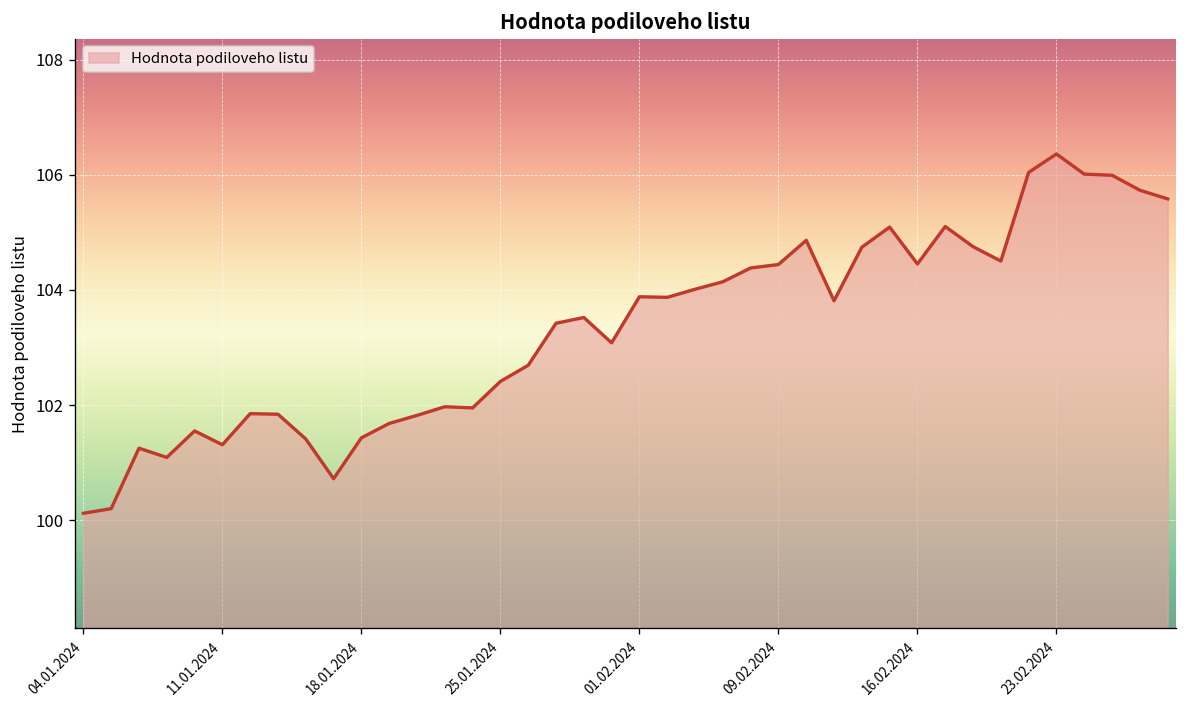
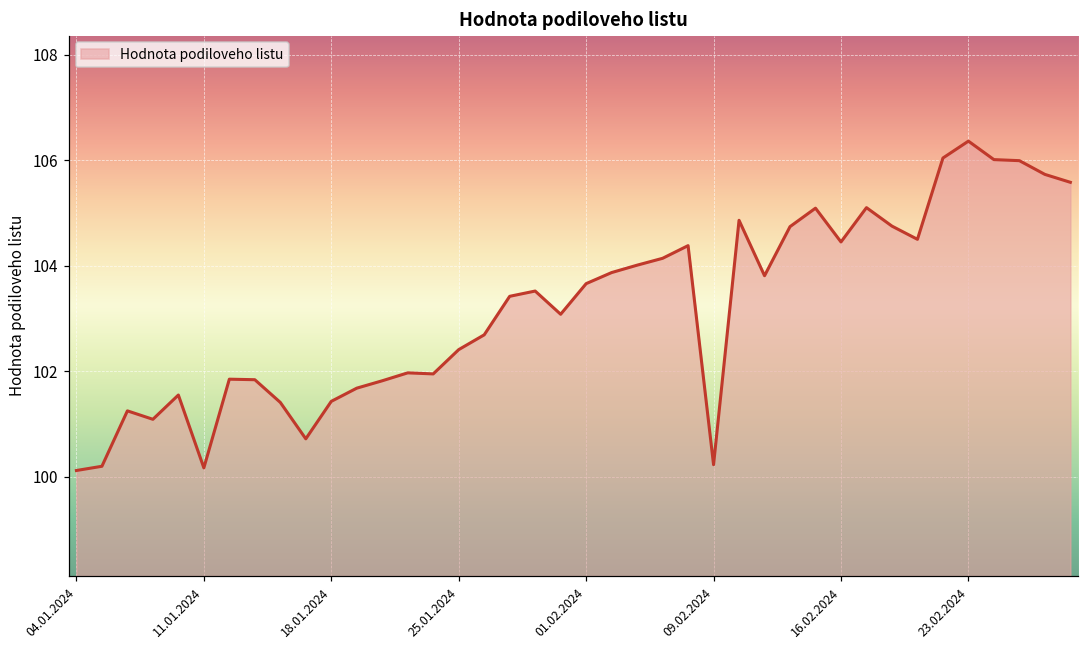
  {
    "04.01.2024": 100.1,
-   "11.01.2024": 101.3,
+   "11.01.2024": 100.2,
    "18.01.2024": 101.4,
    "25.01.2024": 102.4,
-   "01.02.2024": 103.9,
-   "09.02.2024": 104.4,
+   "01.02.2024": 103.7,
+   "09.02.2024": 100.2,
    "16.02.2024": 104.5,
    "23.02.2024": 106.4
  }
